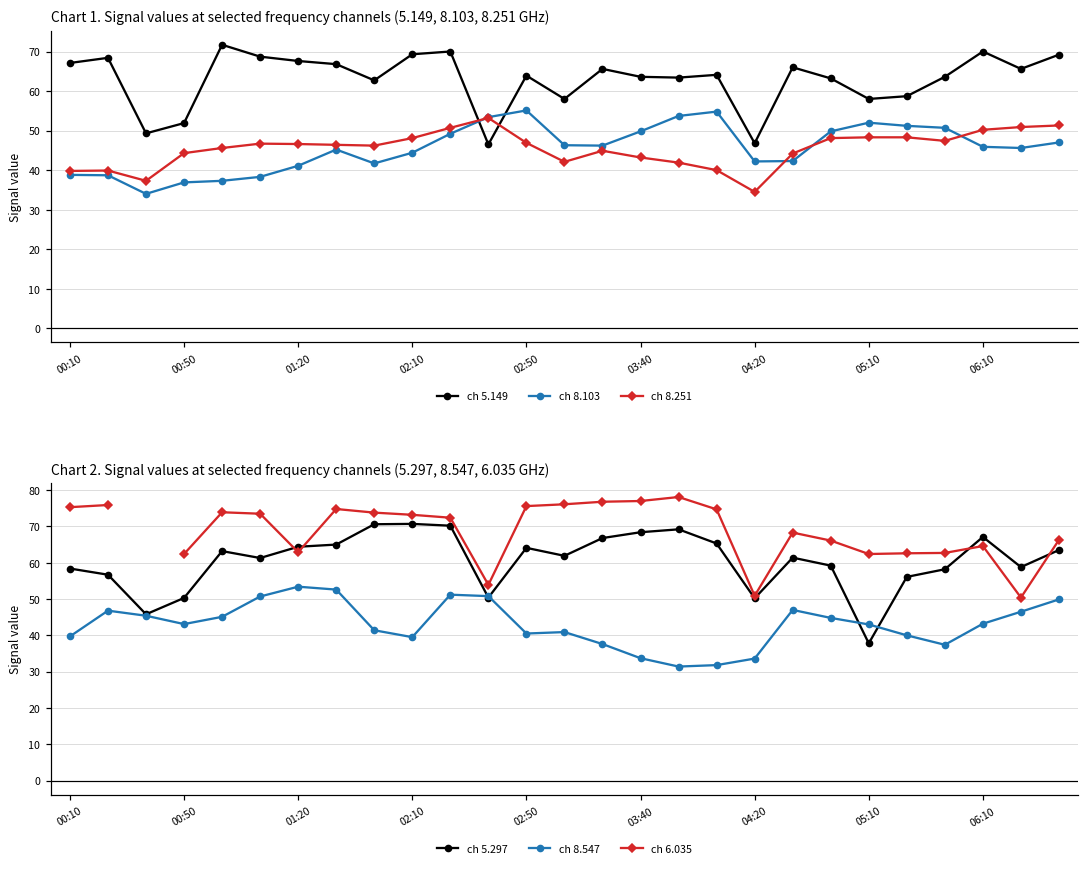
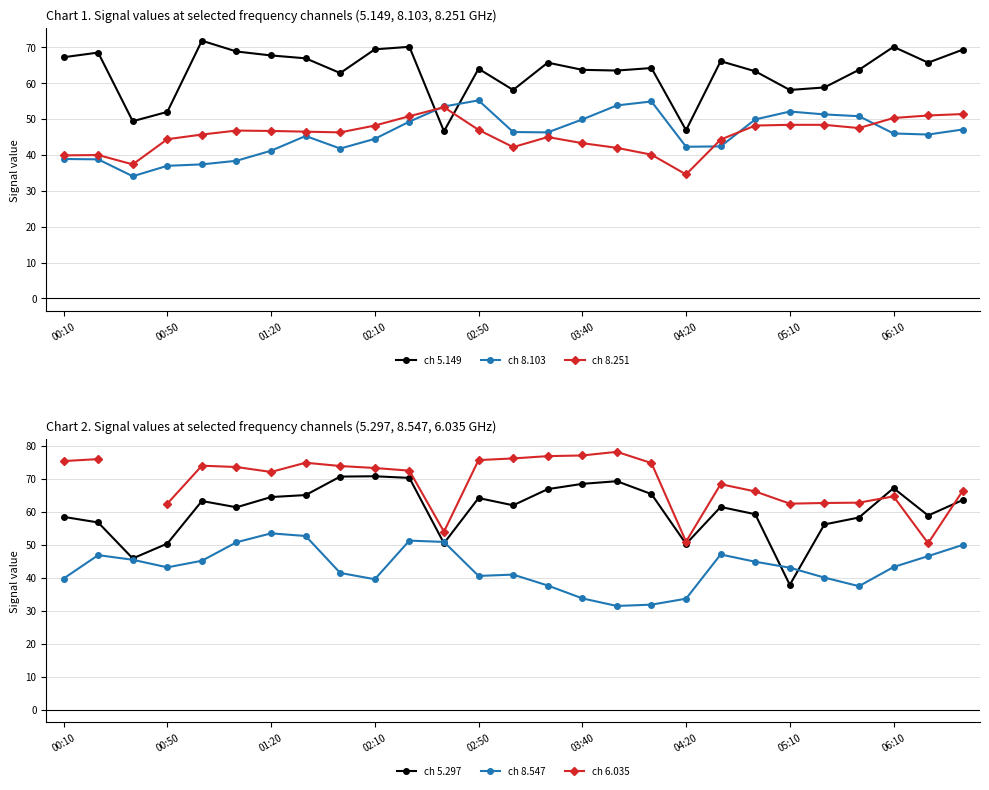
  {
    "Chart 1. Signal values at selected frequency channels (5.149, 8.103, 8.251 GHz)": {
      "ch 5.149": {
        "00:10": 67,
        "00:50": 52,
        "01:20": 68,
        "02:10": 69,
        "02:50": 64,
        "03:40": 64,
        "04:20": 47,
        "05:10": 58,
        "06:10": 70
      },
      "ch 8.103": {
        "00:10": 39,
        "00:50": 37,
        "01:20": 41,
        "02:10": 44,
        "02:50": 55,
        "03:40": 50,
        "04:20": 42,
        "05:10": 52,
        "06:10": 46
      },
      "ch 8.251": {
        "00:10": 40,
        "00:50": 44,
        "01:20": 47,
        "02:10": 48,
        "02:50": 47,
        "03:40": 43,
        "04:20": 35,
        "05:10": 48,
        "06:10": 50
      }
    },
    "Chart 2. Signal values at selected frequency channels (5.297, 8.547, 6.035 GHz)": {
      "ch 5.297": {
        "00:10": 58,
        "00:50": 50,
        "01:20": 64,
        "02:10": 71,
        "02:50": 64,
        "03:40": 68,
        "05:10": 38,
        "06:10": 67
      },
      "ch 8.547": {
        "00:10": 40,
        "00:50": 43,
        "01:20": 53,
        "02:10": 40,
        "02:50": 41,
        "03:40": 34,
        "04:20": 34,
        "05:10": 43,
        "06:10": 43
      },
      "ch 6.035": {
        "00:10": 75,
        "00:50": 62,
-       "01:20": 63,
+       "01:20": 72,
        "02:10": 73,
        "02:50": 76,
        "03:40": 77,
        "05:10": 62,
        "06:10": 65
      }
    }
  }
